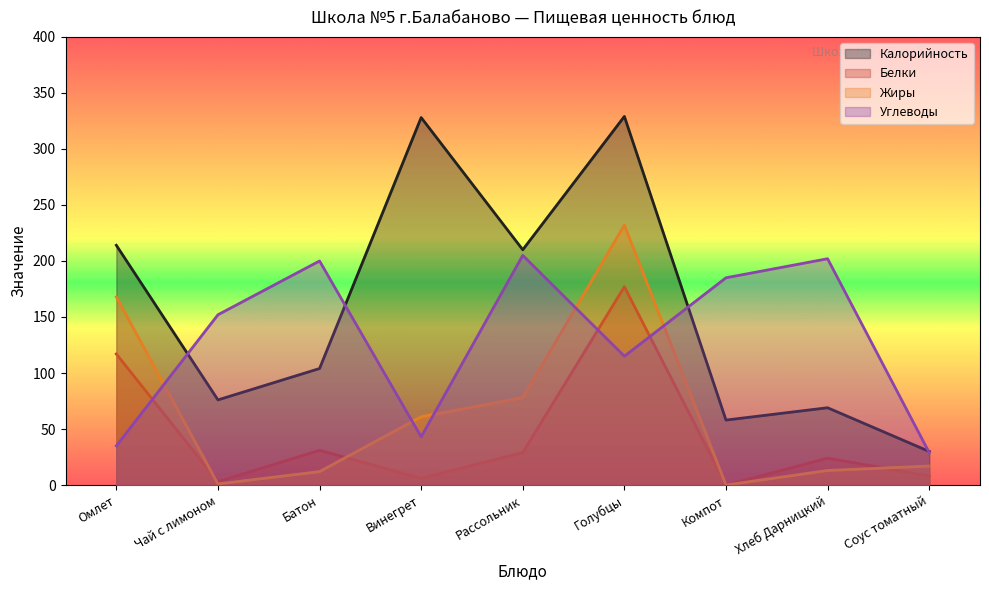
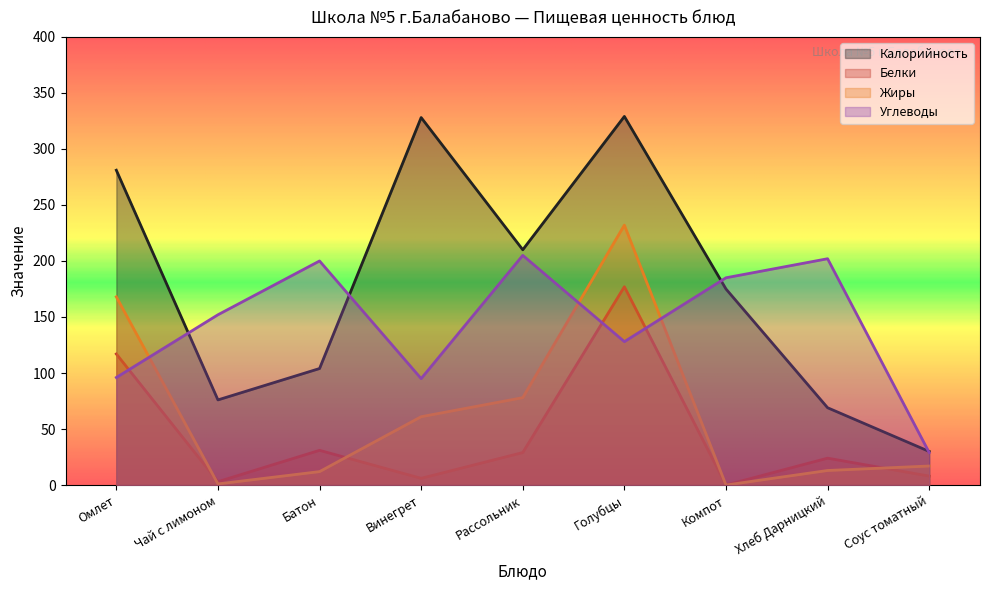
  {
    "Калорийность": {
-     "Омлет": 214,
+     "Омлет": 281,
      "Чай с лимоном": 76,
      "Батон": 104,
      "Винегрет": 328,
      "Рассольник": 210,
      "Голубцы": 329,
-     "Компот": 58,
+     "Компот": 175,
      "Хлеб Дарницкий": 69
    },
    "Углеводы": {
-     "Омлет": 35,
+     "Омлет": 96,
      "Чай с лимоном": 152,
      "Батон": 200,
-     "Винегрет": 43,
+     "Винегрет": 95,
      "Рассольник": 205,
-     "Голубцы": 115,
+     "Голубцы": 128,
      "Компот": 185,
      "Хлеб Дарницкий": 202
    }
  }
